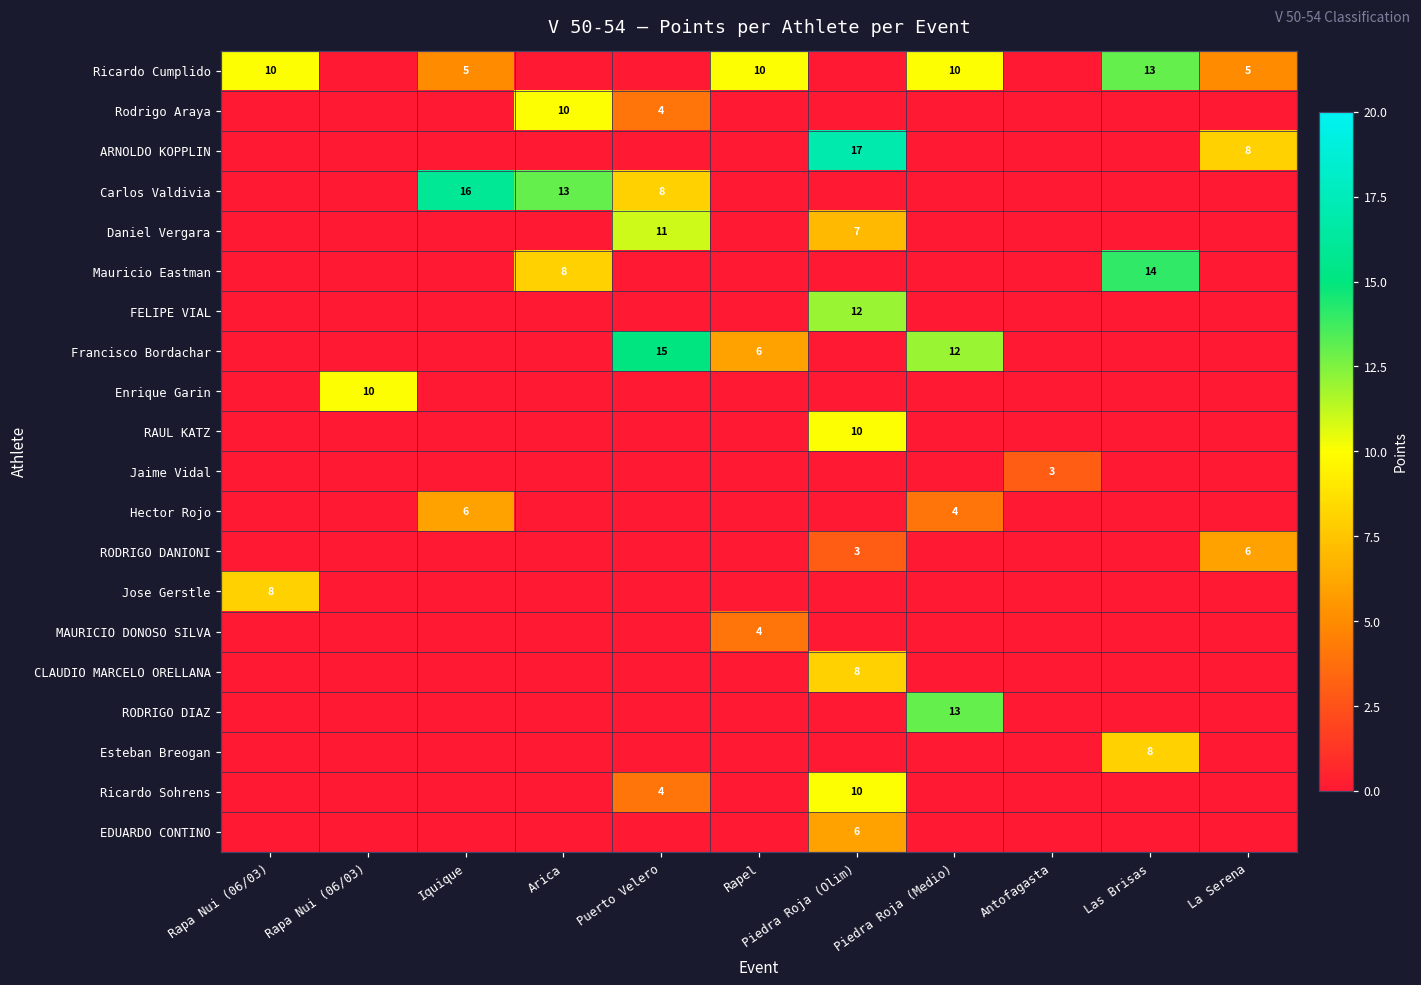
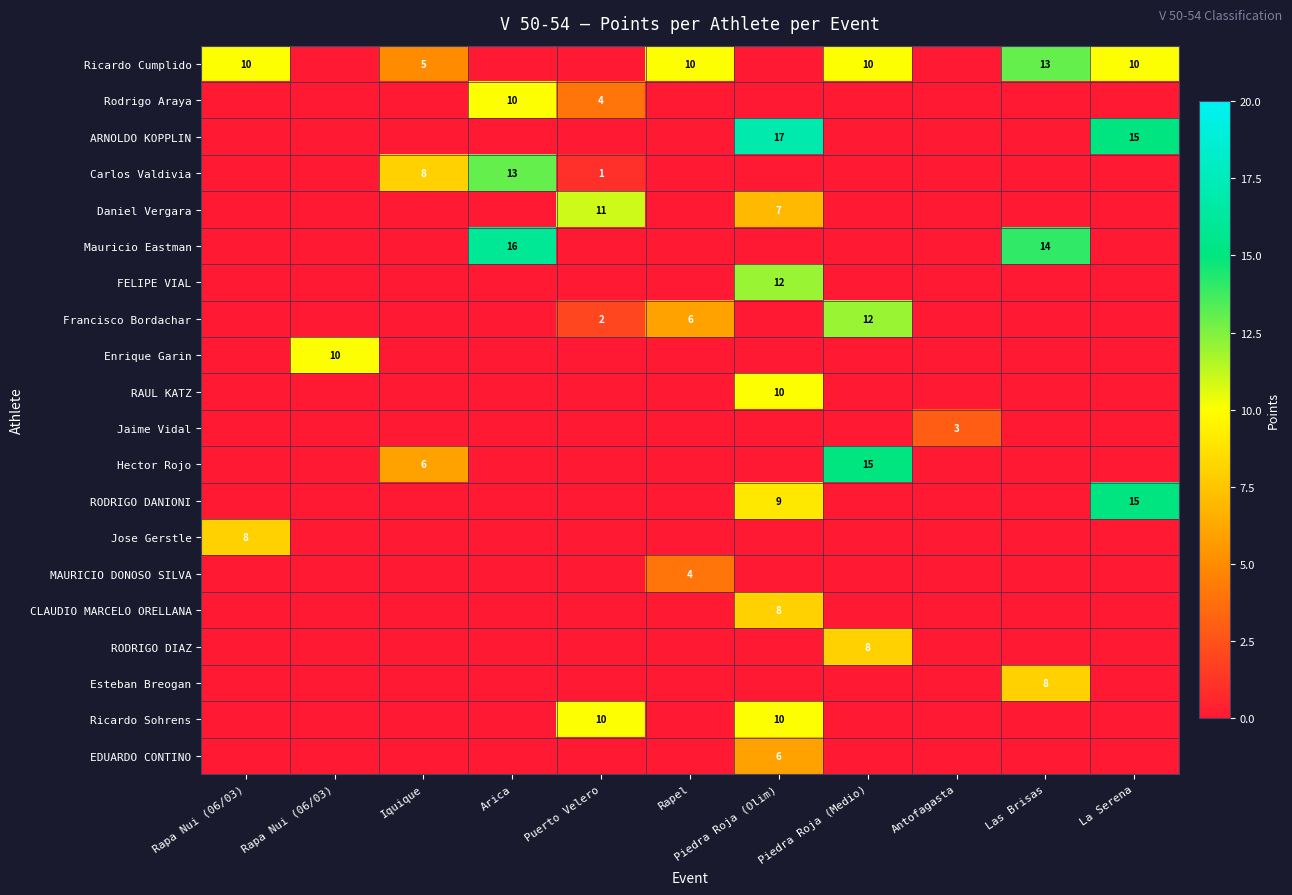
  {
    "Ricardo Cumplido": {
      "Iquique": 5,
      "Rapel": 10,
      "Piedra Roja (Medio)": 10,
      "Las Brisas": 13,
-     "La Serena": 5
+     "La Serena": 10
    },
    "Rodrigo Araya": {
      "Arica": 10,
      "Puerto Velero": 4
    },
    "ARNOLDO KOPPLIN": {
      "Piedra Roja (Olim)": 17,
-     "La Serena": 8
+     "La Serena": 15
    },
    "Carlos Valdivia": {
-     "Iquique": 16,
+     "Iquique": 8,
      "Arica": 13,
-     "Puerto Velero": 8
+     "Puerto Velero": 1
    },
    "Daniel Vergara": {
      "Puerto Velero": 11,
      "Piedra Roja (Olim)": 7
    },
    "Mauricio Eastman": {
-     "Arica": 8,
+     "Arica": 16,
      "Las Brisas": 14
    },
    "FELIPE VIAL": {
      "Piedra Roja (Olim)": 12
    },
    "Francisco Bordachar": {
-     "Puerto Velero": 15,
+     "Puerto Velero": 2,
      "Rapel": 6,
      "Piedra Roja (Medio)": 12
    },
    "RAUL KATZ": {
      "Piedra Roja (Olim)": 10
    },
    "Jaime Vidal": {
      "Antofagasta": 3
    },
    "Hector Rojo": {
      "Iquique": 6,
-     "Piedra Roja (Medio)": 4
+     "Piedra Roja (Medio)": 15
    },
    "RODRIGO DANIONI": {
-     "Piedra Roja (Olim)": 3,
-     "La Serena": 6
+     "Piedra Roja (Olim)": 9,
+     "La Serena": 15
    },
    "MAURICIO DONOSO SILVA": {
      "Rapel": 4
    },
    "CLAUDIO MARCELO ORELLANA": {
      "Piedra Roja (Olim)": 8
    },
    "RODRIGO DIAZ": {
-     "Piedra Roja (Medio)": 13
+     "Piedra Roja (Medio)": 8
    },
    "Esteban Breogan": {
      "Las Brisas": 8
    },
    "Ricardo Sohrens": {
-     "Puerto Velero": 4,
+     "Puerto Velero": 10,
      "Piedra Roja (Olim)": 10
    },
    "EDUARDO CONTINO": {
      "Piedra Roja (Olim)": 6
    }
  }
